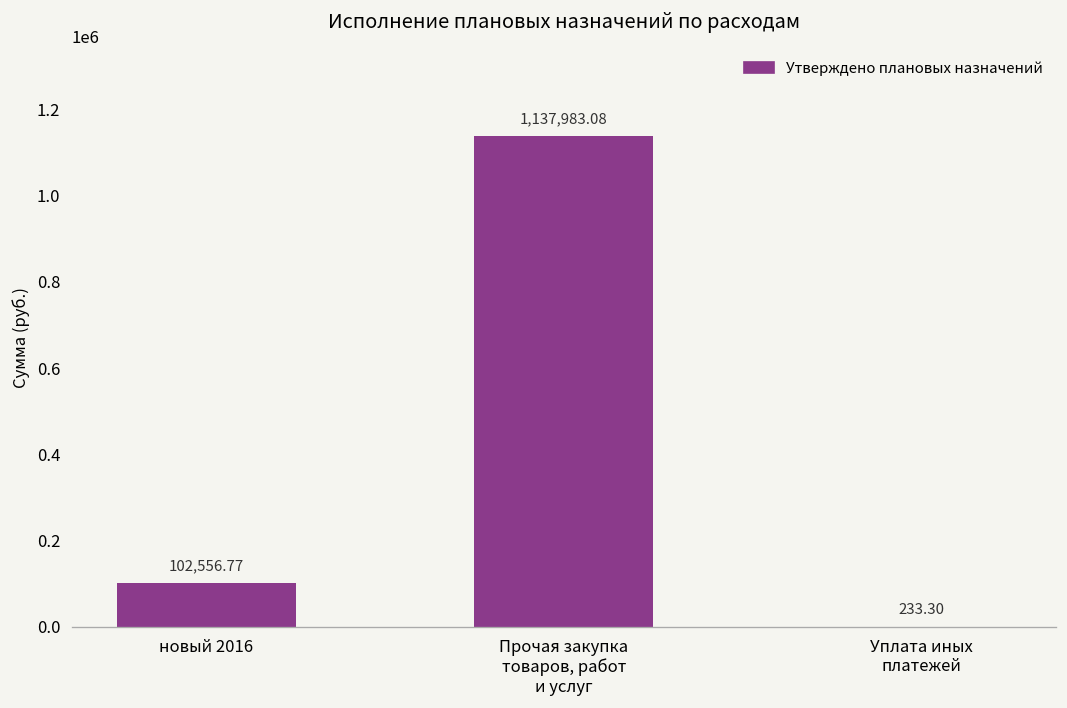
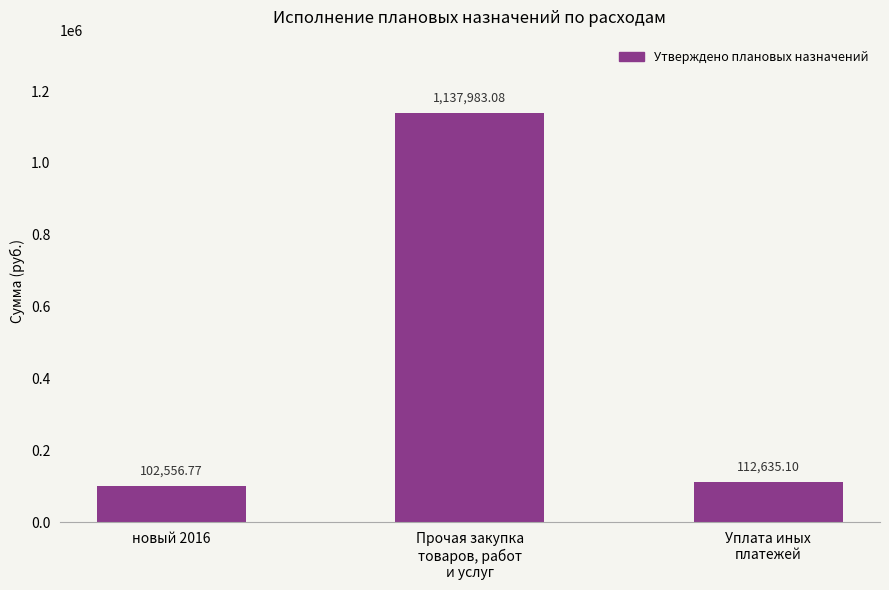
  {
    "новый 2016": "102,556.77",
    "Прочая закупка товаров, работ и услуг": "1,137,983.08",
-   "Уплата иных платежей": "233.30"
+   "Уплата иных платежей": "112,635.10"
  }
